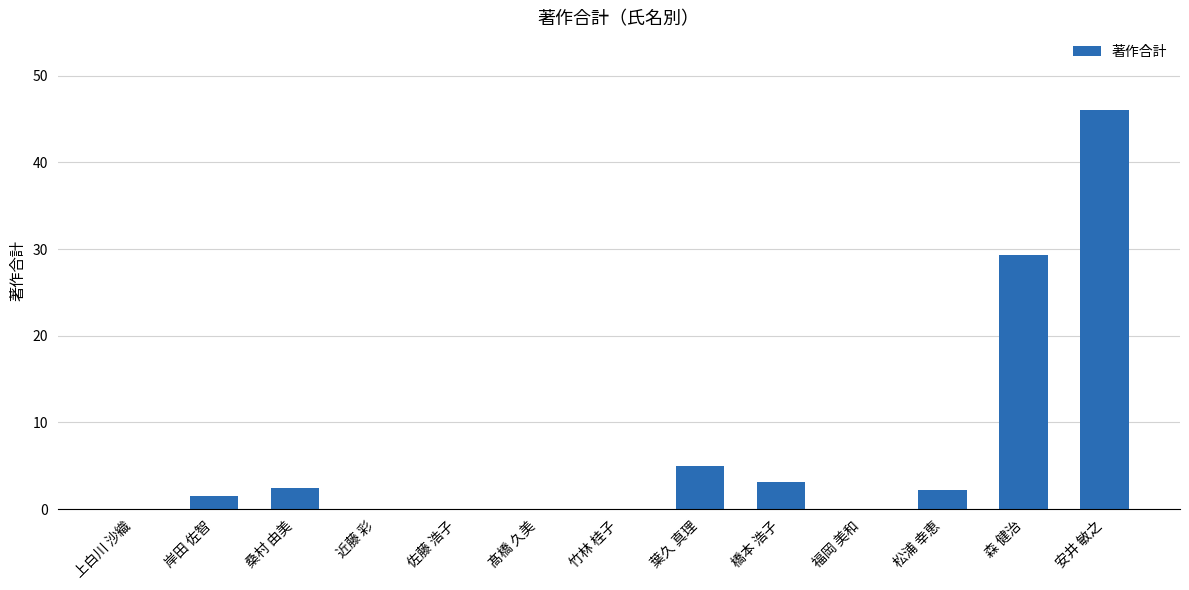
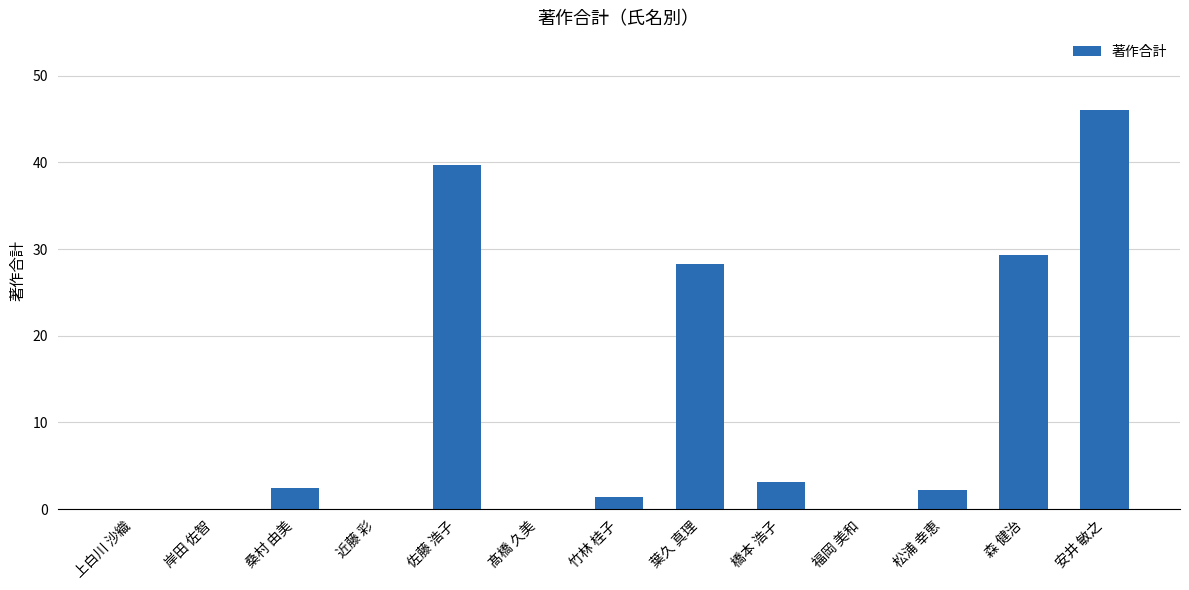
  {
    "上白川 沙織": 0,
-   "岸田 佐智": 2,
+   "岸田 佐智": 0,
    "桑村 由美": 2,
    "近藤 彩": 0,
-   "佐藤 浩子": 0,
+   "佐藤 浩子": 40,
    "髙橋 久美": 0,
-   "竹林 桂子": 0,
-   "葉久 真理": 5,
+   "竹林 桂子": 1,
+   "葉久 真理": 28,
    "橋本 浩子": 3,
    "福岡 美和": 0,
    "松浦 幸恵": 2,
    "森 健治": 29,
    "安井 敏之": 46
  }
